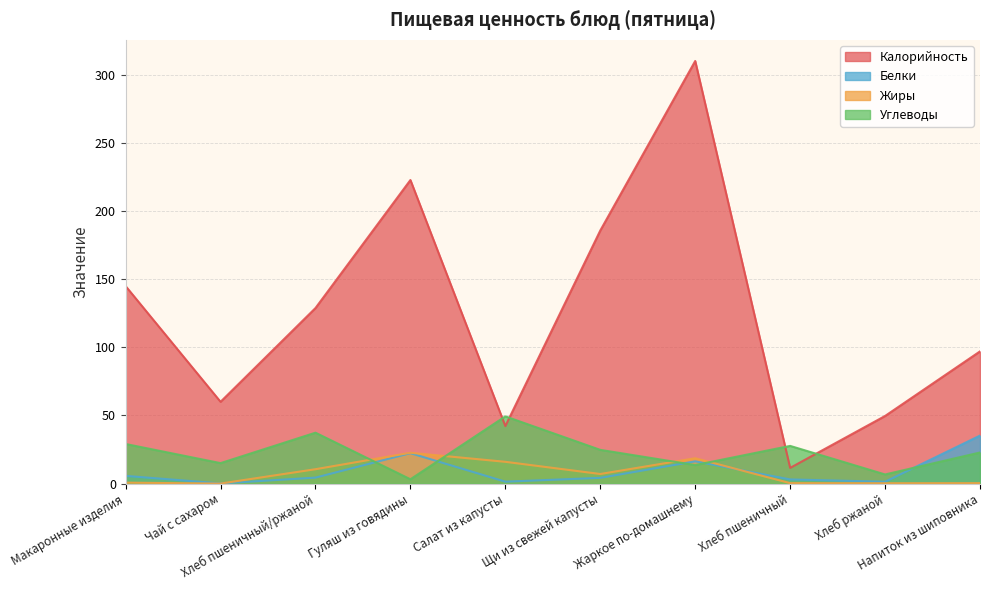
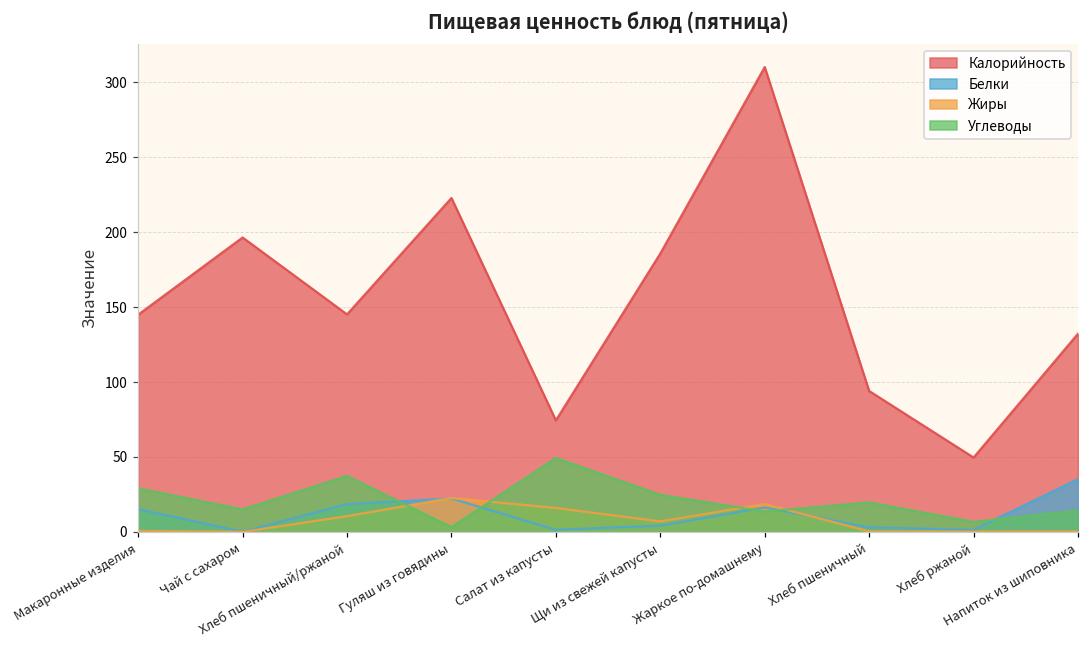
  {
    "Калорийность": {
      "Макаронные изделия": 145,
-     "Чай с сахаром": 60,
-     "Хлеб пшеничный/ржаной": 129,
+     "Чай с сахаром": 196,
+     "Хлеб пшеничный/ржаной": 145,
      "Гуляш из говядины": 223,
-     "Салат из капусты": 42,
+     "Салат из капусты": 74,
      "Щи из свежей капусты": 186,
      "Жаркое по-домашнему": 310,
-     "Хлеб пшеничный": 12,
+     "Хлеб пшеничный": 94,
      "Хлеб ржаной": 50,
-     "Напиток из шиповника": 97
+     "Напиток из шиповника": 132
    },
    "Белки": {
-     "Макаронные изделия": 6,
-     "Хлеб пшеничный/ржаной": 4,
+     "Макаронные изделия": 15,
+     "Хлеб пшеничный/ржаной": 19,
      "Салат из капусты": 1,
      "Щи из свежей капусты": 4,
      "Жаркое по-домашнему": 16,
      "Хлеб пшеничный": 3,
      "Напиток из шиповника": 35
    },
    "Жиры": {
      "Макаронные изделия": 1,
      "Хлеб пшеничный/ржаной": 11,
      "Салат из капусты": 16,
      "Щи из свежей капусты": 7,
      "Жаркое по-домашнему": 19,
      "Хлеб пшеничный": 0,
      "Напиток из шиповника": 0
    },
    "Углеводы": {
      "Макаронные изделия": 29,
      "Чай с сахаром": 15,
      "Хлеб пшеничный/ржаной": 37,
      "Гуляш из говядины": 3,
      "Салат из капусты": 49,
      "Щи из свежей капусты": 25,
      "Жаркое по-домашнему": 14,
-     "Хлеб пшеничный": 28,
+     "Хлеб пшеничный": 20,
      "Хлеб ржаной": 7,
-     "Напиток из шиповника": 23
+     "Напиток из шиповника": 14
    }
  }
